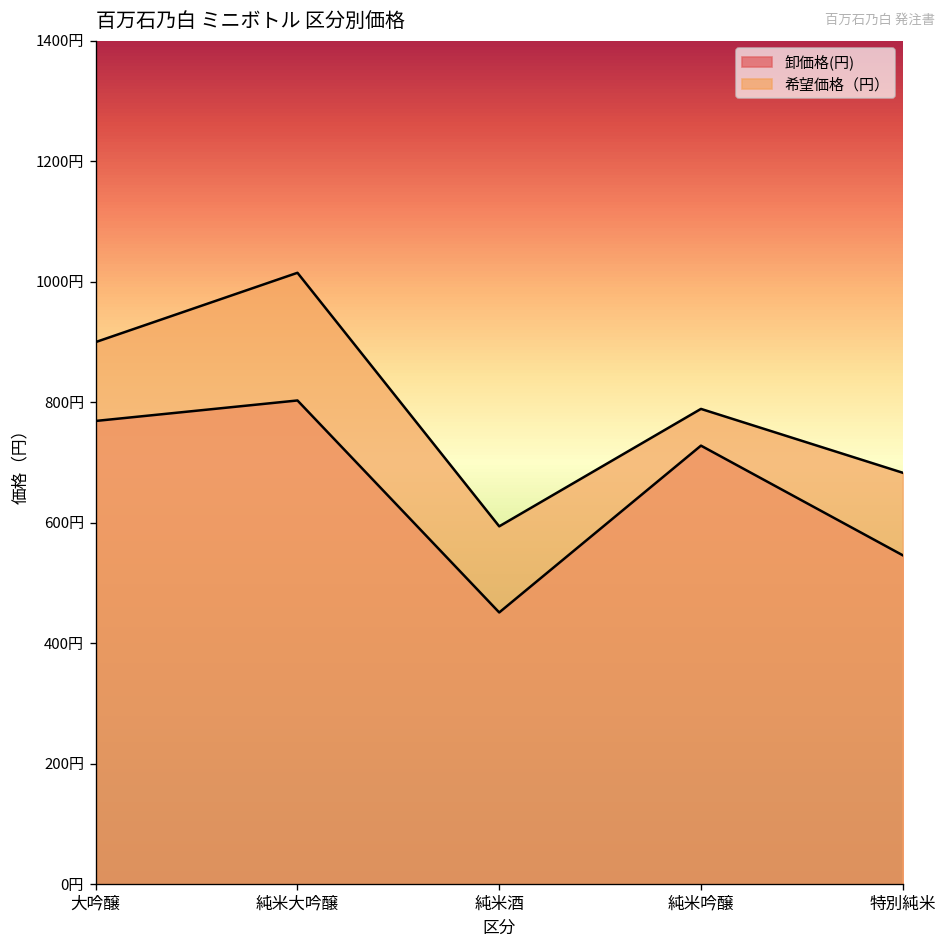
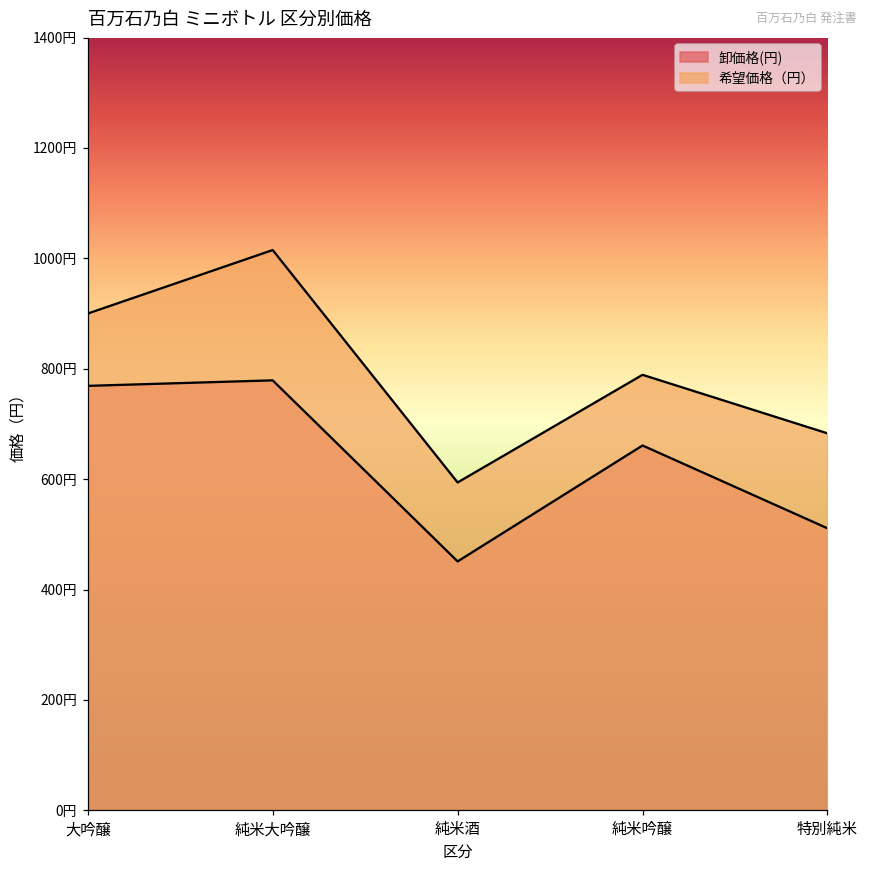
  {
    "卸価格(円)": {
      "大吟醸": "770円",
-     "純米大吟醸": "800円",
+     "純米大吟醸": "780円",
      "純米酒": "450円",
-     "純米吟醸": "730円",
-     "特別純米": "550円"
+     "純米吟醸": "660円",
+     "特別純米": "510円"
    },
    "希望価格（円）": {
      "大吟醸": "900円",
      "純米大吟醸": "1020円",
      "純米酒": "590円",
      "純米吟醸": "790円",
      "特別純米": "680円"
    }
  }
